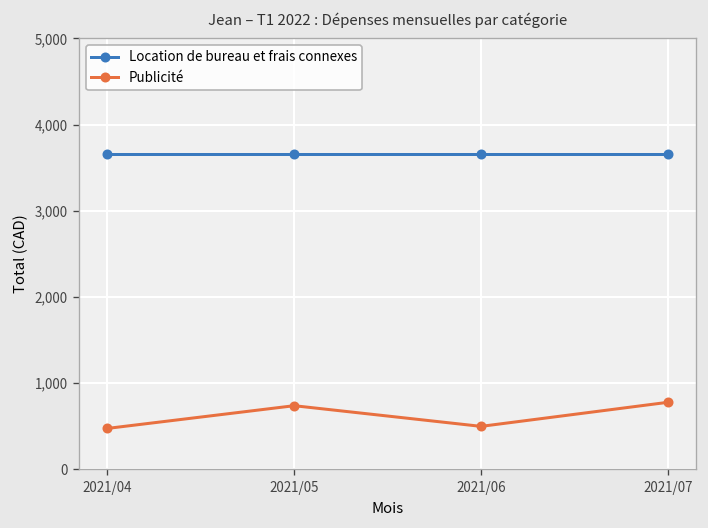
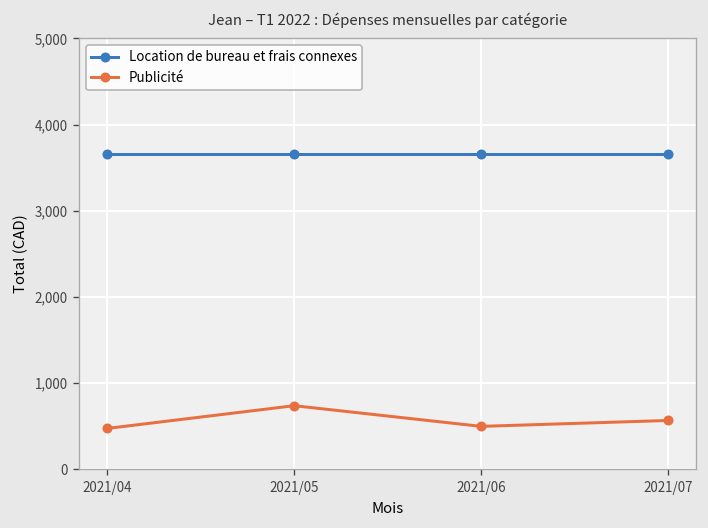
  {
    "Location de bureau et frais connexes": {
      "2021/04": "3,700",
      "2021/05": "3,700",
      "2021/06": "3,700",
      "2021/07": "3,700"
    },
    "Publicité": {
      "2021/04": "500",
      "2021/05": "700",
      "2021/06": "500",
-     "2021/07": "800"
+     "2021/07": "600"
    }
  }
